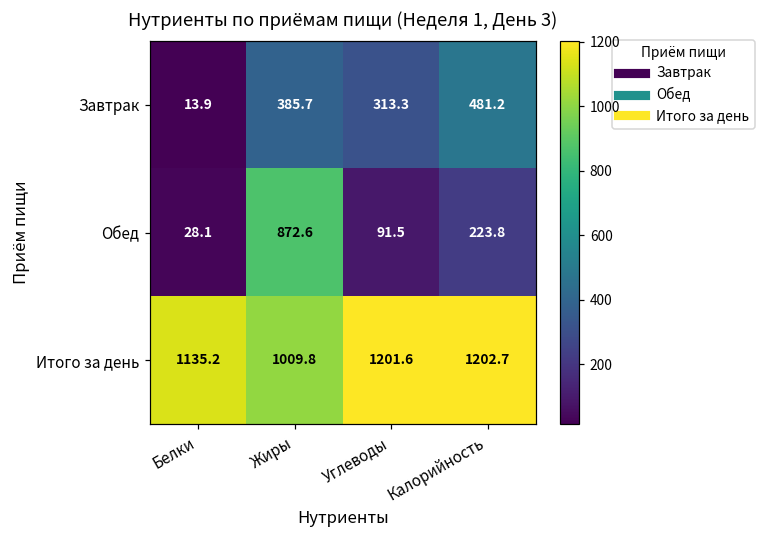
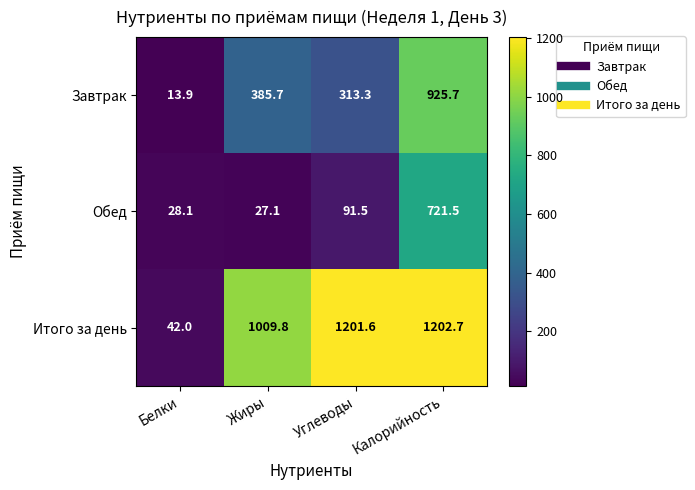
  {
    "Завтрак": {
      "Белки": 13.9,
      "Жиры": 385.7,
      "Углеводы": 313.3,
-     "Калорийность": 481.2
+     "Калорийность": 925.7
    },
    "Обед": {
      "Белки": 28.1,
-     "Жиры": 872.6,
+     "Жиры": 27.1,
      "Углеводы": 91.5,
-     "Калорийность": 223.8
+     "Калорийность": 721.5
    },
    "Итого за день": {
-     "Белки": 1135.2,
+     "Белки": 42.0,
      "Жиры": 1009.8,
      "Углеводы": 1201.6,
      "Калорийность": 1202.7
    }
  }
